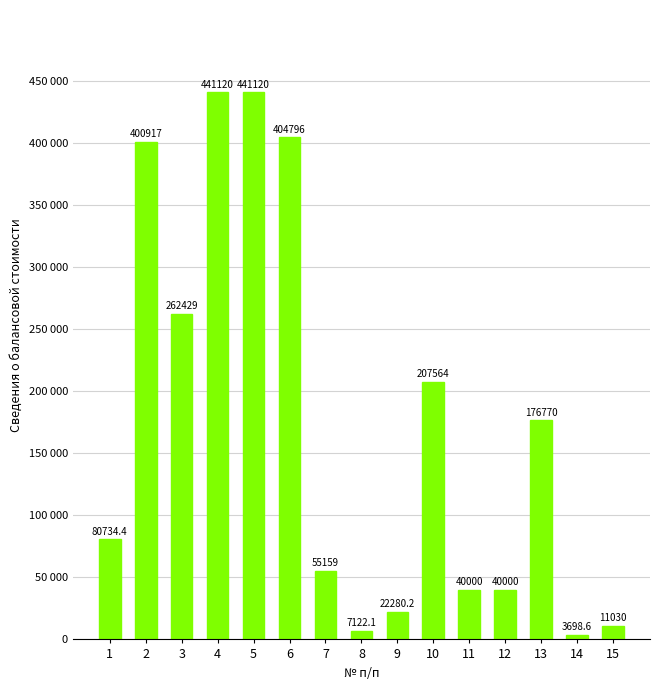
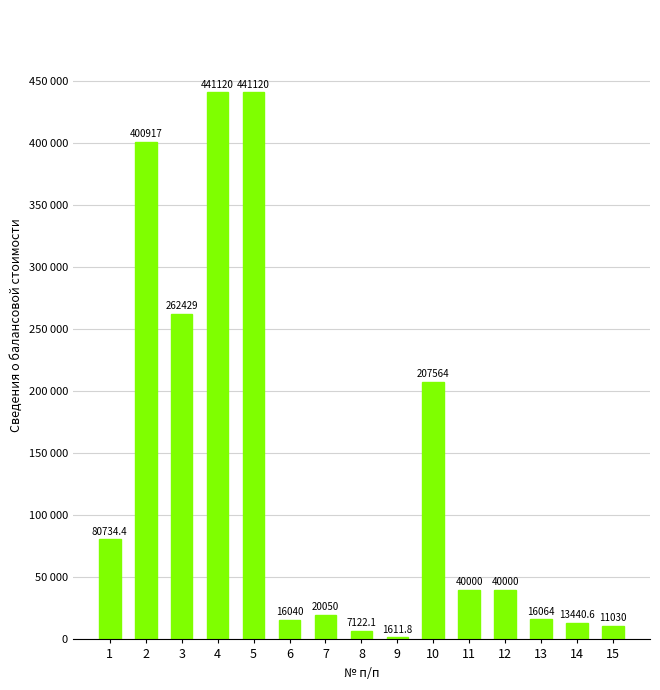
  {
    "1": 80734.4,
    "2": 400917,
    "3": 262429,
    "4": 441120,
    "5": 441120,
-   "6": 404796,
-   "7": 55159,
+   "6": 16040,
+   "7": 20050,
    "8": 7122.1,
-   "9": 22280.2,
+   "9": 1611.8,
    "10": 207564,
    "11": 40000,
    "12": 40000,
-   "13": 176770,
-   "14": 3698.6,
+   "13": 16064,
+   "14": 13440.6,
    "15": 11030
  }
